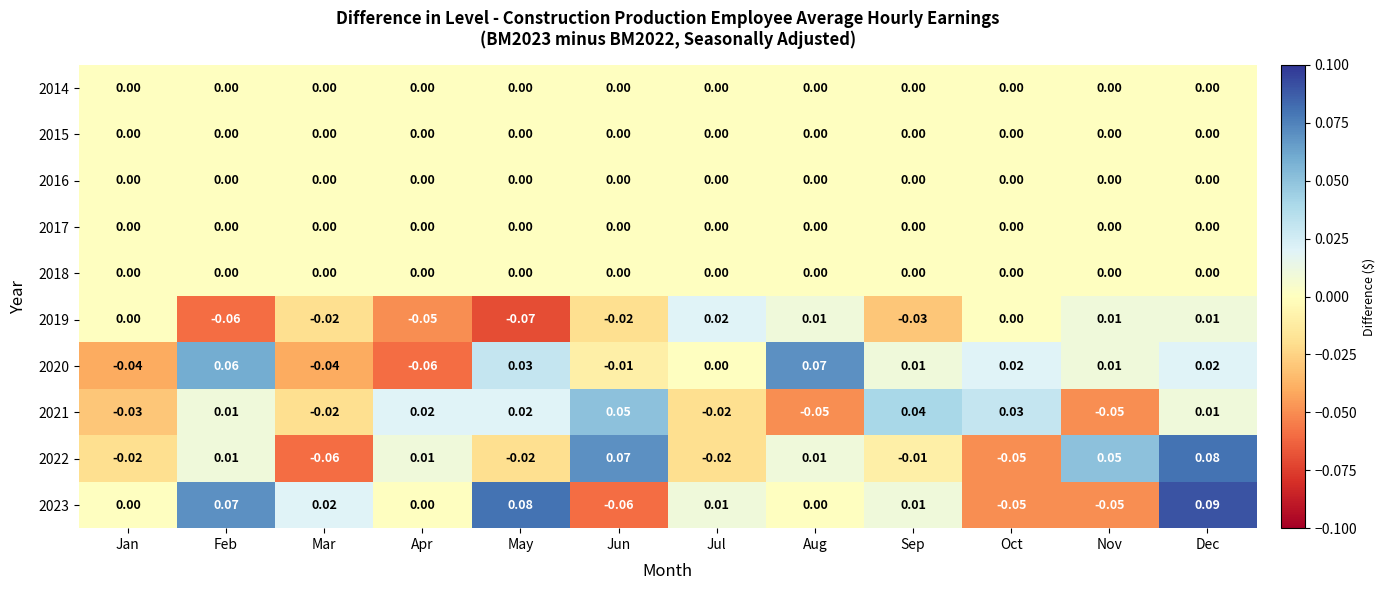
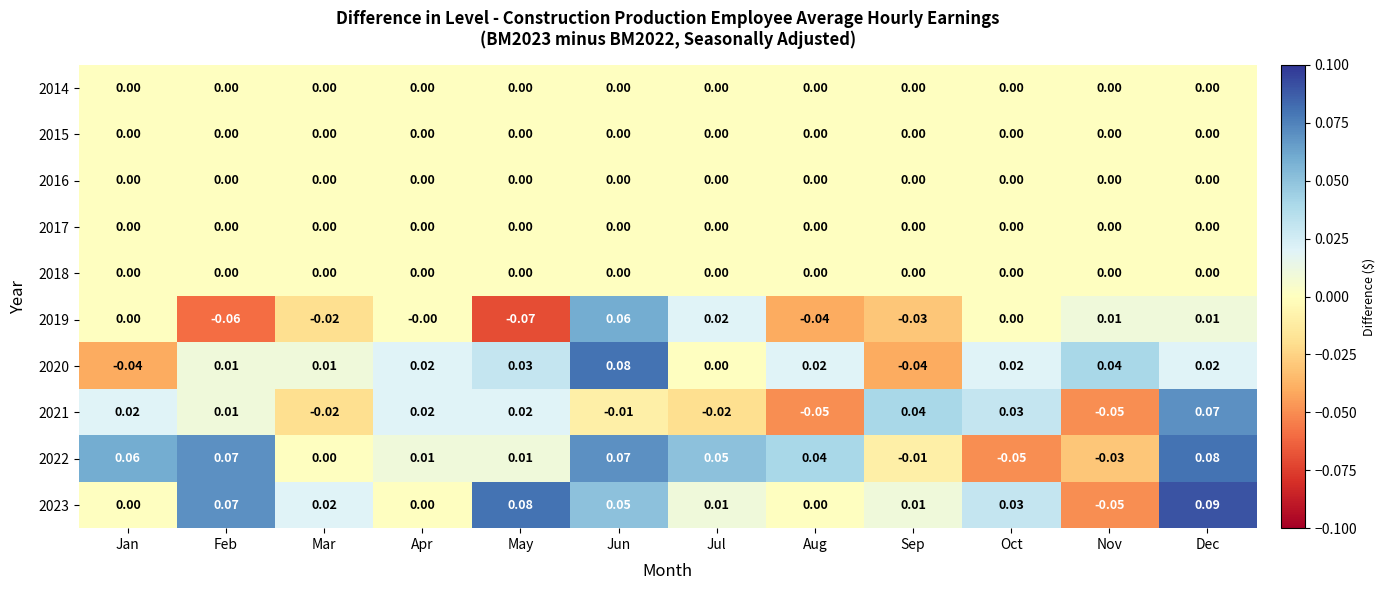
  {
    "2014": {
      "Jan": 0.00,
      "Feb": 0.00,
      "Mar": 0.00,
      "Apr": 0.00,
      "May": 0.00,
      "Jun": 0.00,
      "Jul": 0.00,
      "Aug": 0.00,
      "Sep": 0.00,
      "Oct": 0.00,
      "Nov": 0.00,
      "Dec": 0.00
    },
    "2015": {
      "Jan": 0.00,
      "Feb": 0.00,
      "Mar": 0.00,
      "Apr": 0.00,
      "May": 0.00,
      "Jun": 0.00,
      "Jul": 0.00,
      "Aug": 0.00,
      "Sep": 0.00,
      "Oct": 0.00,
      "Nov": 0.00,
      "Dec": 0.00
    },
    "2016": {
      "Jan": 0.00,
      "Feb": 0.00,
      "Mar": 0.00,
      "Apr": 0.00,
      "May": 0.00,
      "Jun": 0.00,
      "Jul": 0.00,
      "Aug": 0.00,
      "Sep": 0.00,
      "Oct": 0.00,
      "Nov": 0.00,
      "Dec": 0.00
    },
    "2017": {
      "Jan": 0.00,
      "Feb": 0.00,
      "Mar": 0.00,
      "Apr": 0.00,
      "May": 0.00,
      "Jun": 0.00,
      "Jul": 0.00,
      "Aug": 0.00,
      "Sep": 0.00,
      "Oct": 0.00,
      "Nov": 0.00,
      "Dec": 0.00
    },
    "2018": {
      "Jan": 0.00,
      "Feb": 0.00,
      "Mar": 0.00,
      "Apr": 0.00,
      "May": 0.00,
      "Jun": 0.00,
      "Jul": 0.00,
      "Aug": 0.00,
      "Sep": 0.00,
      "Oct": 0.00,
      "Nov": 0.00,
      "Dec": 0.00
    },
    "2019": {
      "Jan": 0.00,
      "Feb": -0.06,
      "Mar": -0.02,
-     "Apr": -0.05,
+     "Apr": -0.00,
      "May": -0.07,
-     "Jun": -0.02,
+     "Jun": 0.06,
      "Jul": 0.02,
-     "Aug": 0.01,
+     "Aug": -0.04,
      "Sep": -0.03,
      "Oct": 0.00,
      "Nov": 0.01,
      "Dec": 0.01
    },
    "2020": {
      "Jan": -0.04,
-     "Feb": 0.06,
-     "Mar": -0.04,
-     "Apr": -0.06,
+     "Feb": 0.01,
+     "Mar": 0.01,
+     "Apr": 0.02,
      "May": 0.03,
-     "Jun": -0.01,
+     "Jun": 0.08,
      "Jul": 0.00,
-     "Aug": 0.07,
-     "Sep": 0.01,
+     "Aug": 0.02,
+     "Sep": -0.04,
      "Oct": 0.02,
-     "Nov": 0.01,
+     "Nov": 0.04,
      "Dec": 0.02
    },
    "2021": {
-     "Jan": -0.03,
+     "Jan": 0.02,
      "Feb": 0.01,
      "Mar": -0.02,
      "Apr": 0.02,
      "May": 0.02,
-     "Jun": 0.05,
+     "Jun": -0.01,
      "Jul": -0.02,
      "Aug": -0.05,
      "Sep": 0.04,
      "Oct": 0.03,
      "Nov": -0.05,
-     "Dec": 0.01
+     "Dec": 0.07
    },
    "2022": {
-     "Jan": -0.02,
-     "Feb": 0.01,
-     "Mar": -0.06,
+     "Jan": 0.06,
+     "Feb": 0.07,
+     "Mar": 0.00,
      "Apr": 0.01,
-     "May": -0.02,
+     "May": 0.01,
      "Jun": 0.07,
-     "Jul": -0.02,
-     "Aug": 0.01,
+     "Jul": 0.05,
+     "Aug": 0.04,
      "Sep": -0.01,
      "Oct": -0.05,
-     "Nov": 0.05,
+     "Nov": -0.03,
      "Dec": 0.08
    },
    "2023": {
      "Jan": 0.00,
      "Feb": 0.07,
      "Mar": 0.02,
      "Apr": 0.00,
      "May": 0.08,
-     "Jun": -0.06,
+     "Jun": 0.05,
      "Jul": 0.01,
      "Aug": 0.00,
      "Sep": 0.01,
-     "Oct": -0.05,
+     "Oct": 0.03,
      "Nov": -0.05,
      "Dec": 0.09
    }
  }
